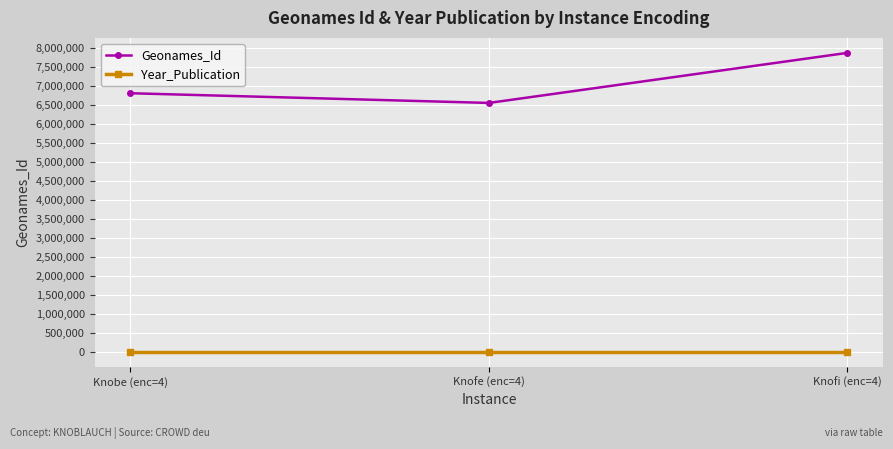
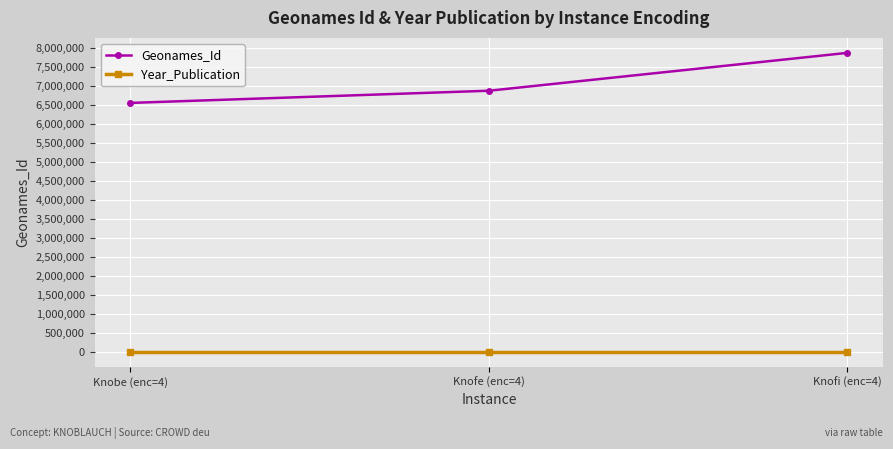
  {
    "Geonames_Id": {
-     "Knobe (enc=4)": "6,800,000",
-     "Knofe (enc=4)": "6,600,000",
+     "Knobe (enc=4)": "6,600,000",
+     "Knofe (enc=4)": "6,900,000",
      "Knofi (enc=4)": "7,900,000"
    },
    "Year_Publication": {
      "Knobe (enc=4)": "0",
      "Knofe (enc=4)": "0",
      "Knofi (enc=4)": "0"
    }
  }
